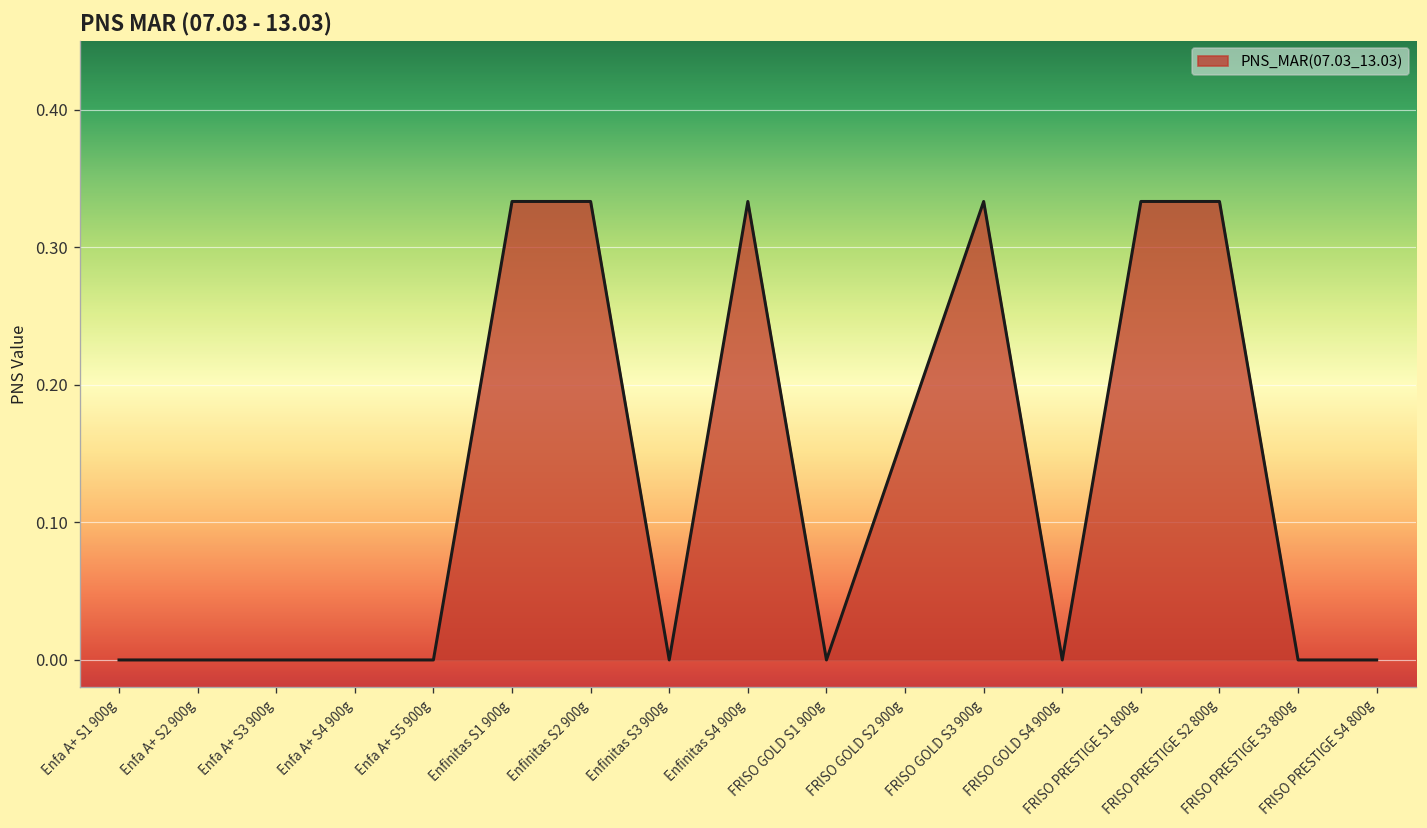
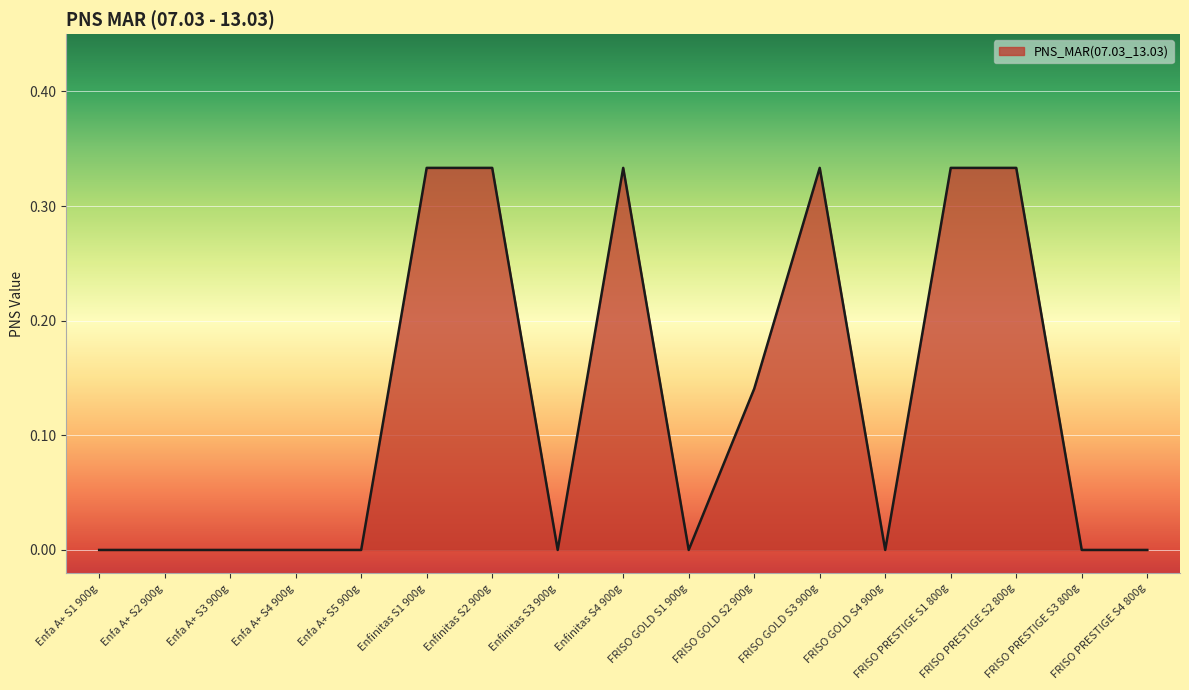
  {
    "Enfa A+ S1 900g": 0.000,
    "Enfa A+ S2 900g": 0.000,
    "Enfa A+ S3 900g": 0.000,
    "Enfa A+ S4 900g": 0.000,
    "Enfa A+ S5 900g": 0.000,
    "Enfinitas S1 900g": 0.333,
    "Enfinitas S2 900g": 0.333,
    "Enfinitas S3 900g": 0.000,
    "Enfinitas S4 900g": 0.333,
    "FRISO GOLD S1 900g": 0.000,
-   "FRISO GOLD S2 900g": 0.167,
+   "FRISO GOLD S2 900g": 0.141,
    "FRISO GOLD S3 900g": 0.333,
    "FRISO GOLD S4 900g": 0.000,
    "FRISO PRESTIGE S1 800g": 0.333,
    "FRISO PRESTIGE S2 800g": 0.333,
    "FRISO PRESTIGE S3 800g": 0.000,
    "FRISO PRESTIGE S4 800g": 0.000
  }
